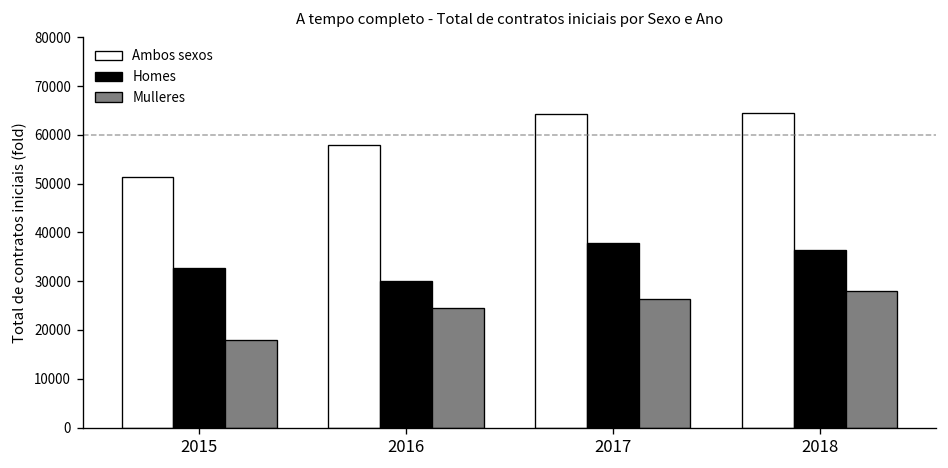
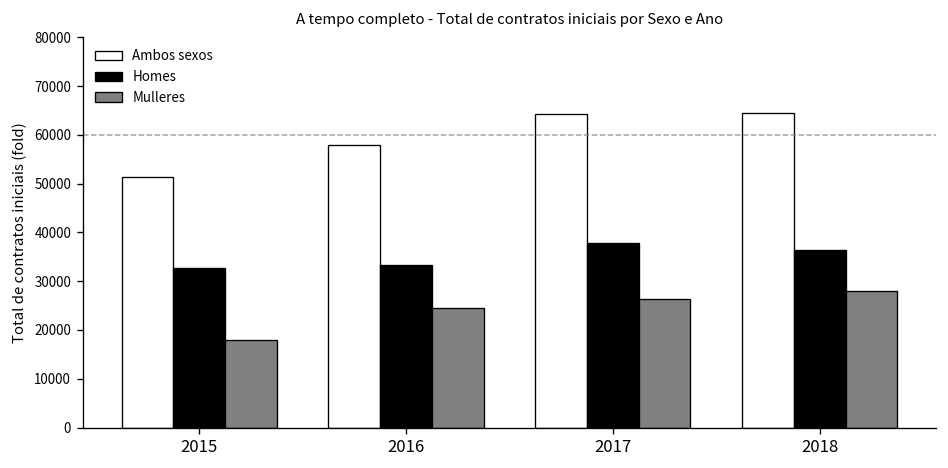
  {
    "Ambos sexos": {
      "2015": 51000,
      "2016": 58000,
      "2017": 64000,
      "2018": 64000
    },
    "Homes": {
      "2015": 33000,
-     "2016": 30000,
+     "2016": 33000,
      "2017": 38000,
      "2018": 36000
    },
    "Mulleres": {
      "2015": 18000,
      "2016": 25000,
      "2017": 26000,
      "2018": 28000
    }
  }
